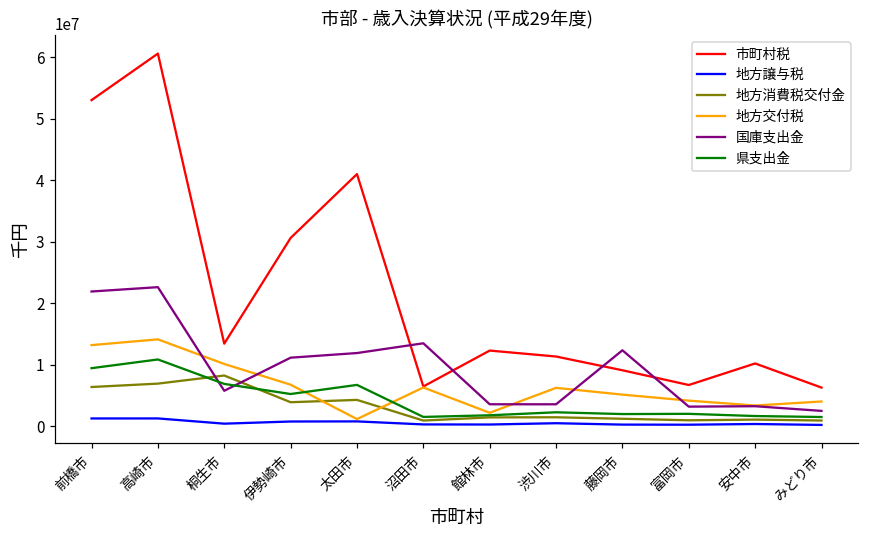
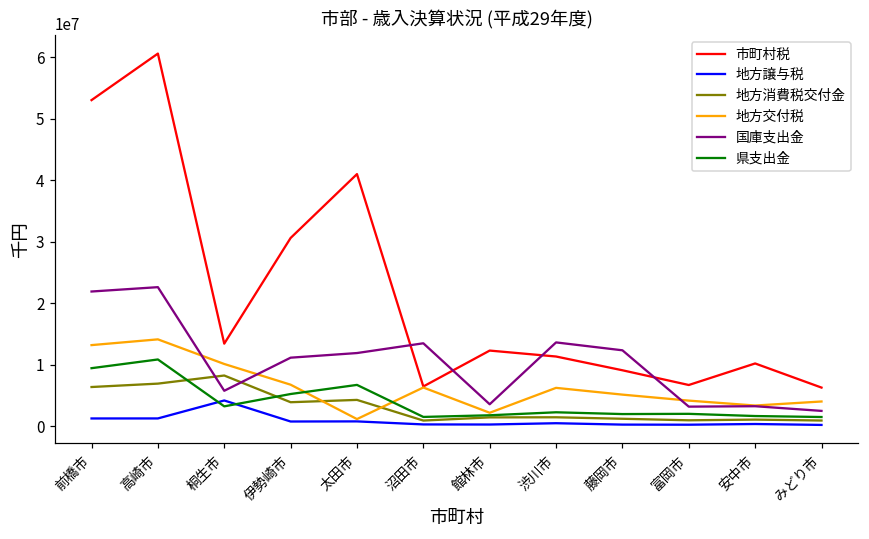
  {
    "市町村税": {
      "前橋市": 53000000,
      "高崎市": 61000000,
      "桐生市": 13000000,
      "伊勢崎市": 31000000,
      "太田市": 41000000,
      "館林市": 12000000,
      "渋川市": 11000000,
      "藤岡市": 9000000,
      "富岡市": 7000000,
      "安中市": 10000000,
      "みどり市": 6000000
    },
    "地方譲与税": {
      "前橋市": 1000000,
      "高崎市": 1000000,
-     "桐生市": 0,
+     "桐生市": 4000000,
      "伊勢崎市": 1000000,
      "沼田市": 0,
      "館林市": 0,
      "渋川市": 0,
      "藤岡市": 0,
      "富岡市": 0,
      "安中市": 0,
      "みどり市": 0
    },
    "地方消費税交付金": {
      "前橋市": 6000000,
      "高崎市": 7000000,
      "桐生市": 8000000,
      "伊勢崎市": 4000000,
      "太田市": 4000000,
      "沼田市": 1000000,
      "渋川市": 1000000,
      "藤岡市": 1000000,
      "富岡市": 1000000,
      "安中市": 1000000,
      "みどり市": 1000000
    },
    "地方交付税": {
      "前橋市": 13000000,
      "高崎市": 14000000,
      "桐生市": 10000000,
      "伊勢崎市": 7000000,
      "渋川市": 6000000,
      "藤岡市": 5000000,
      "富岡市": 4000000,
      "みどり市": 4000000
    },
    "国庫支出金": {
      "前橋市": 22000000,
      "高崎市": 23000000,
      "桐生市": 6000000,
      "伊勢崎市": 11000000,
      "太田市": 12000000,
      "沼田市": 13000000,
      "館林市": 4000000,
-     "渋川市": 4000000,
+     "渋川市": 14000000,
      "藤岡市": 12000000,
      "富岡市": 3000000,
      "みどり市": 2000000
    },
    "県支出金": {
      "前橋市": 9000000,
      "高崎市": 11000000,
-     "桐生市": 7000000,
+     "桐生市": 3000000,
      "伊勢崎市": 5000000,
      "太田市": 7000000,
      "沼田市": 1000000,
      "渋川市": 2000000,
      "藤岡市": 2000000,
      "富岡市": 2000000,
      "安中市": 2000000,
      "みどり市": 1000000
    }
  }
